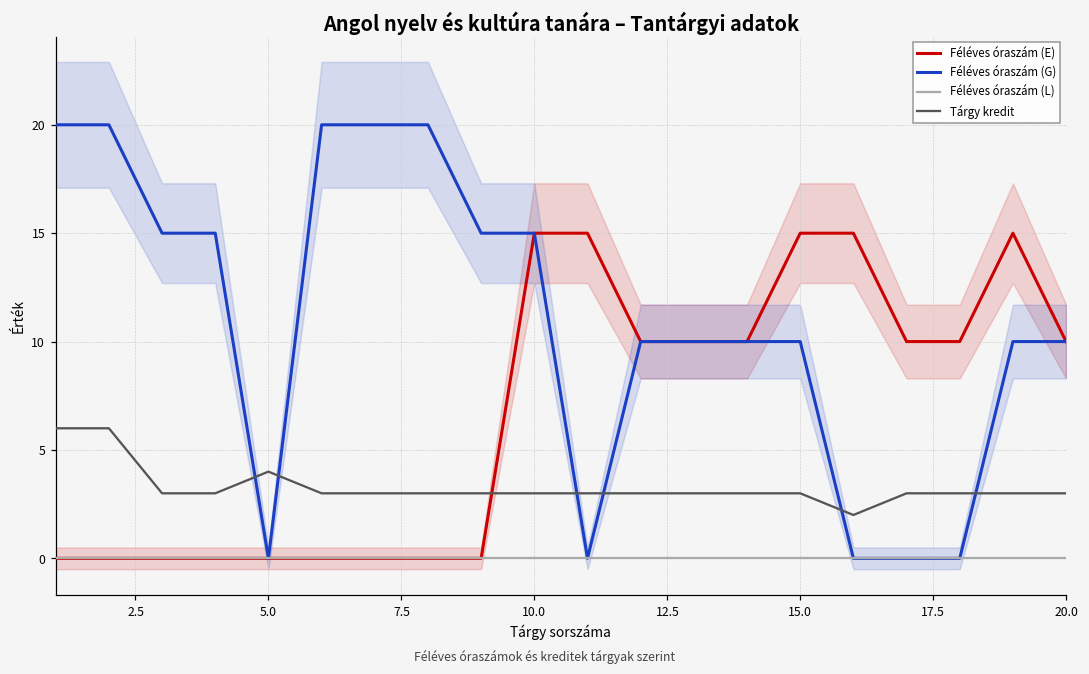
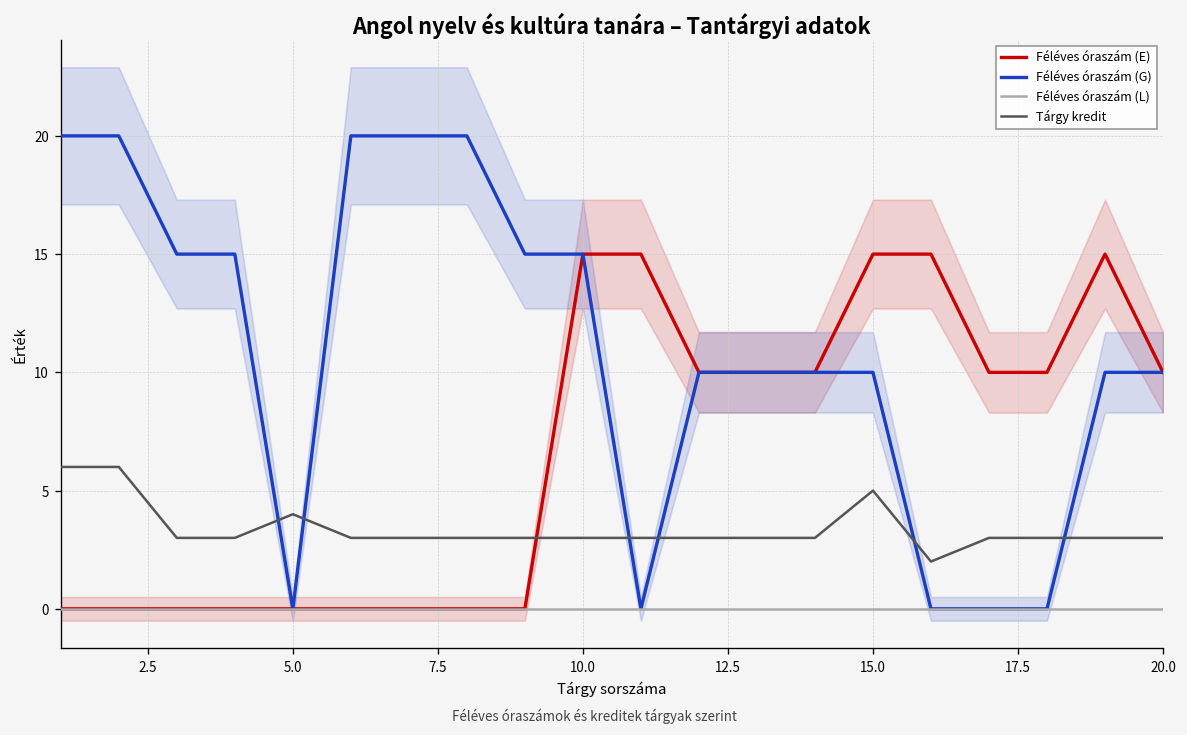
  {
    "Féléves óraszám (L)": {
      "10.0": 0,
      "15.0": 0,
      "20.0": 0
    },
    "Tárgy kredit": {
      "5.0": 4,
      "10.0": 3,
-     "15.0": 3,
+     "15.0": 5,
      "20.0": 3
    }
  }
